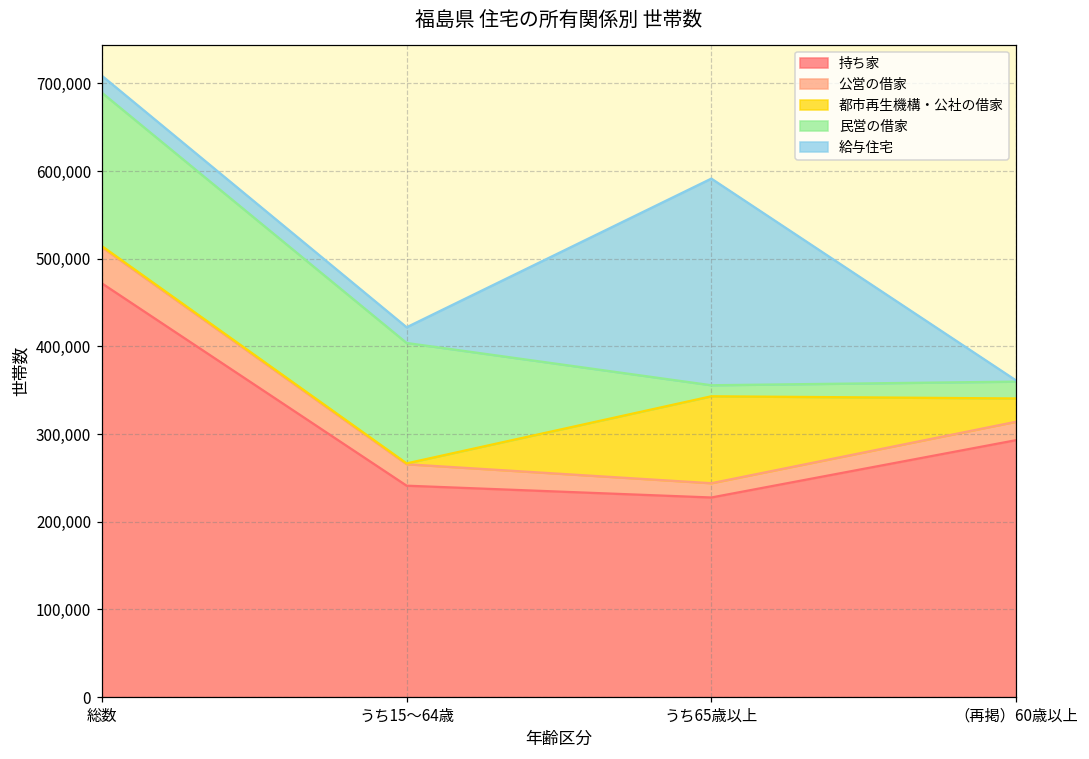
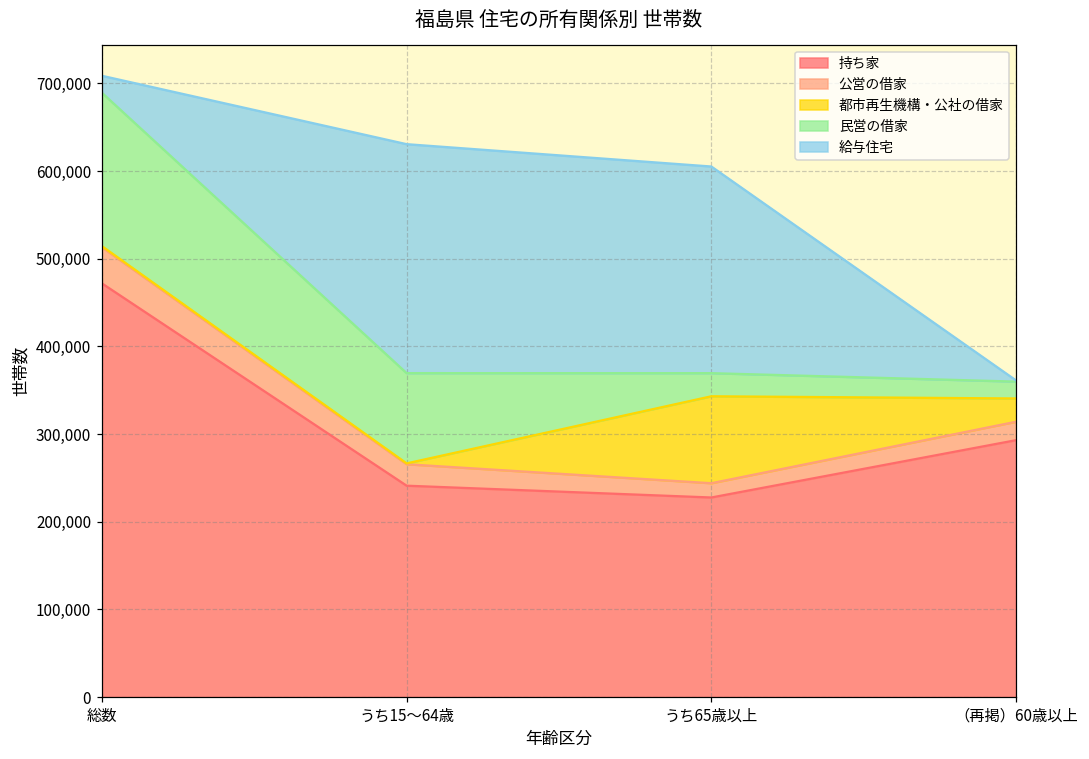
  {
    "都市再生機構・公社の借家": {
      "うち65歳以上": "100,000",
      "（再掲）60歳以上": "30,000"
    },
    "民営の借家": {
      "総数": "170,000",
-     "うち15～64歳": "140,000",
-     "うち65歳以上": "10,000"
+     "うち15～64歳": "100,000",
+     "うち65歳以上": "30,000"
    },
    "給与住宅": {
      "総数": "20,000",
-     "うち15～64歳": "20,000",
+     "うち15～64歳": "260,000",
      "うち65歳以上": "240,000"
    }
  }
